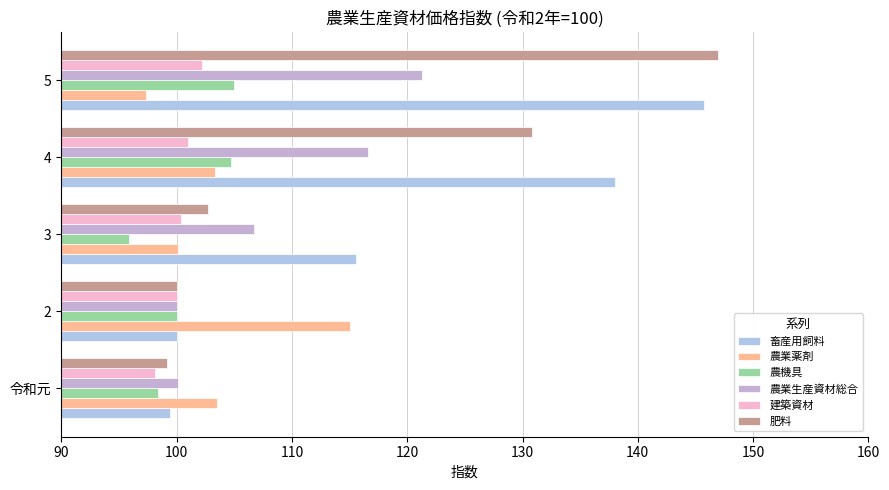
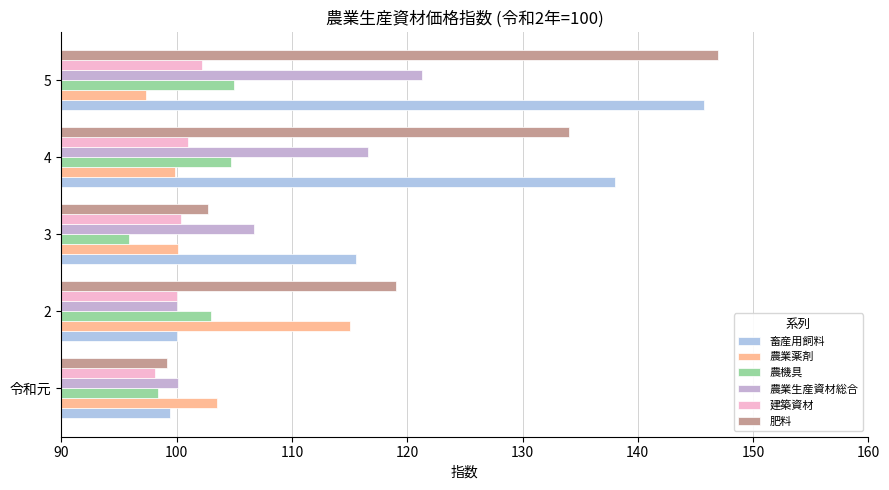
  {
    "農業薬剤": {
      "5": 97.3,
-     "4": 103.3,
+     "4": 99.9,
      "3": 100.1,
      "2": 115.0,
      "令和元": 103.5
    },
    "農機具": {
      "5": 105,
      "4": 104.7,
      "3": 96,
-     "2": 100,
+     "2": 103,
      "令和元": 98.4
    },
    "肥料": {
      "5": 147.0,
-     "4": 130.8,
+     "4": 134.0,
      "3": 102.7,
-     "2": 100,
+     "2": 119,
      "令和元": 99.2
    }
  }
